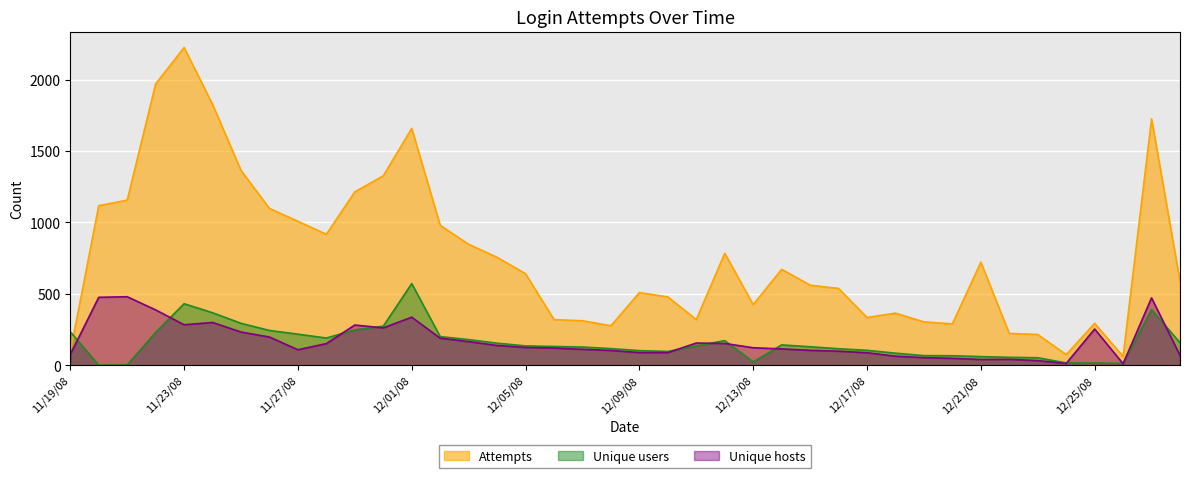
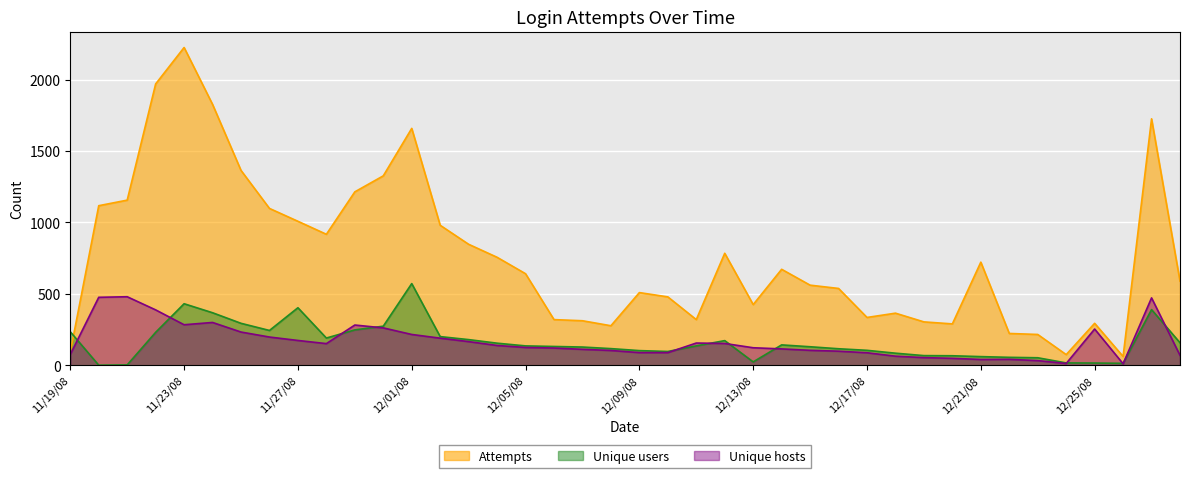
  {
    "Attempts": {
      "11/23/08": 2220,
      "11/27/08": 1010,
      "12/01/08": 1660,
      "12/05/08": 640,
      "12/09/08": 510,
      "12/13/08": 430,
      "12/17/08": 340,
      "12/21/08": 720,
      "12/25/08": 290
    },
    "Unique users": {
      "11/19/08": 240,
      "11/23/08": 430,
-     "11/27/08": 220,
+     "11/27/08": 400,
      "12/01/08": 570,
      "12/13/08": 20,
      "12/21/08": 60,
      "12/25/08": 20
    },
    "Unique hosts": {
      "11/23/08": 280,
-     "11/27/08": 110,
-     "12/01/08": 340,
+     "11/27/08": 170,
+     "12/01/08": 220,
      "12/13/08": 120,
      "12/21/08": 40,
      "12/25/08": 250
    }
  }
